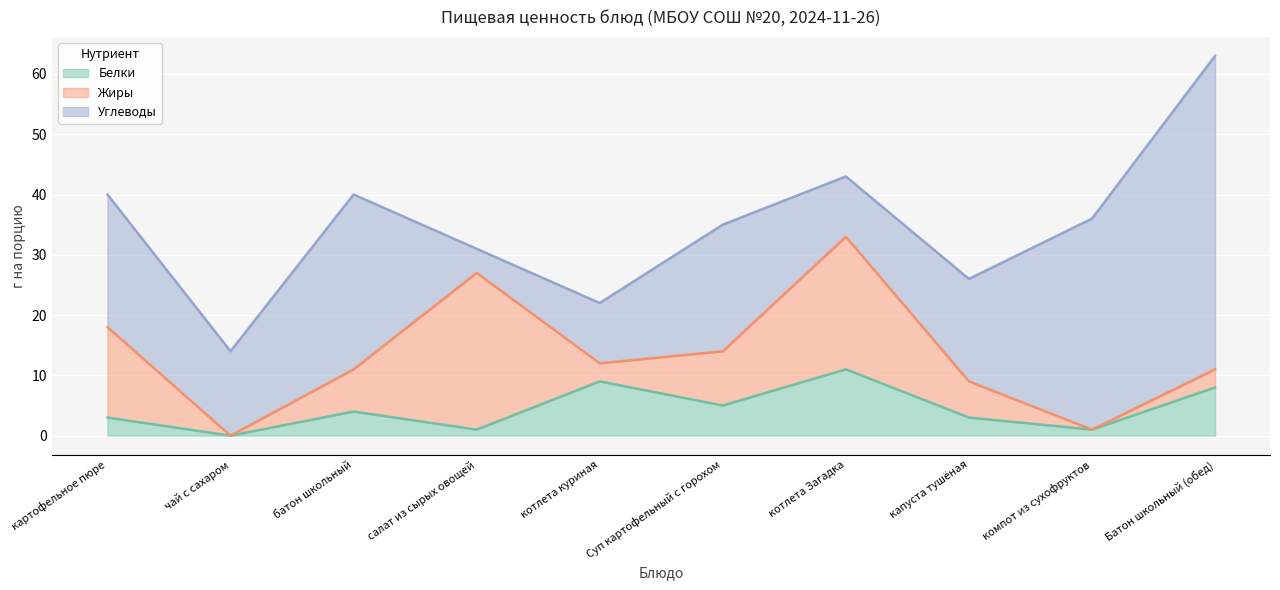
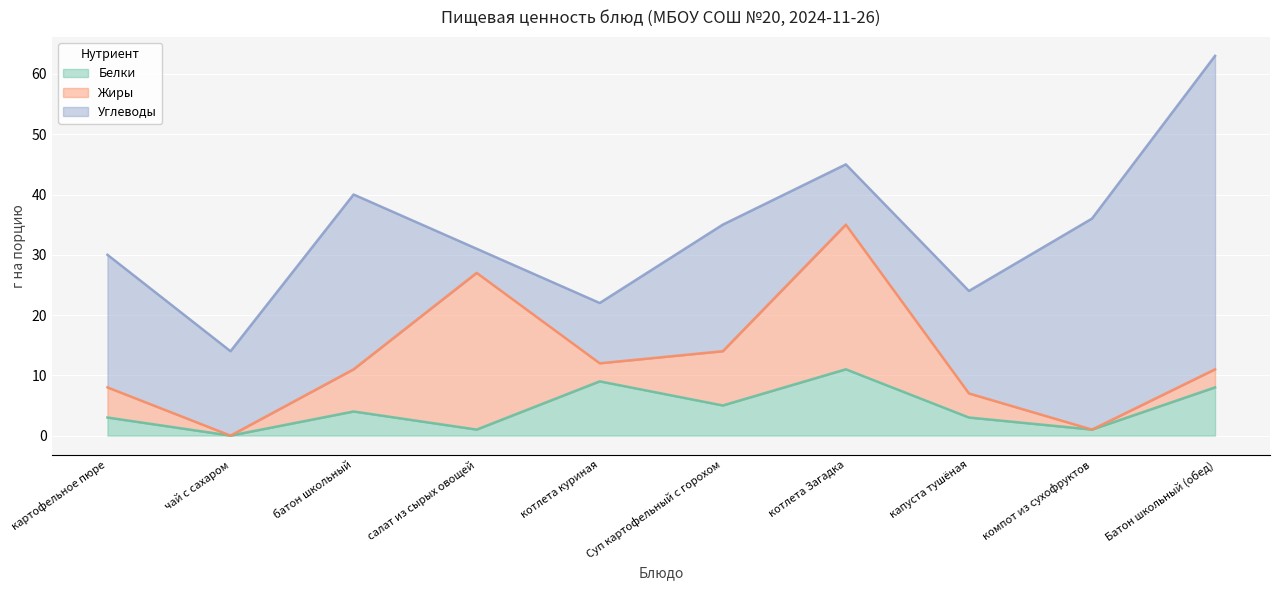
  {
    "Жиры": {
-     "картофельное пюре": 15,
+     "картофельное пюре": 5,
      "батон школьный": 7,
      "салат из сырых овощей": 26,
      "котлета куриная": 3,
      "Суп картофельный с горохом": 9,
-     "котлета Загадка": 22,
-     "капуста тушёная": 6,
+     "котлета Загадка": 24,
+     "капуста тушёная": 4,
      "Батон школьный (обед)": 3
    }
  }
